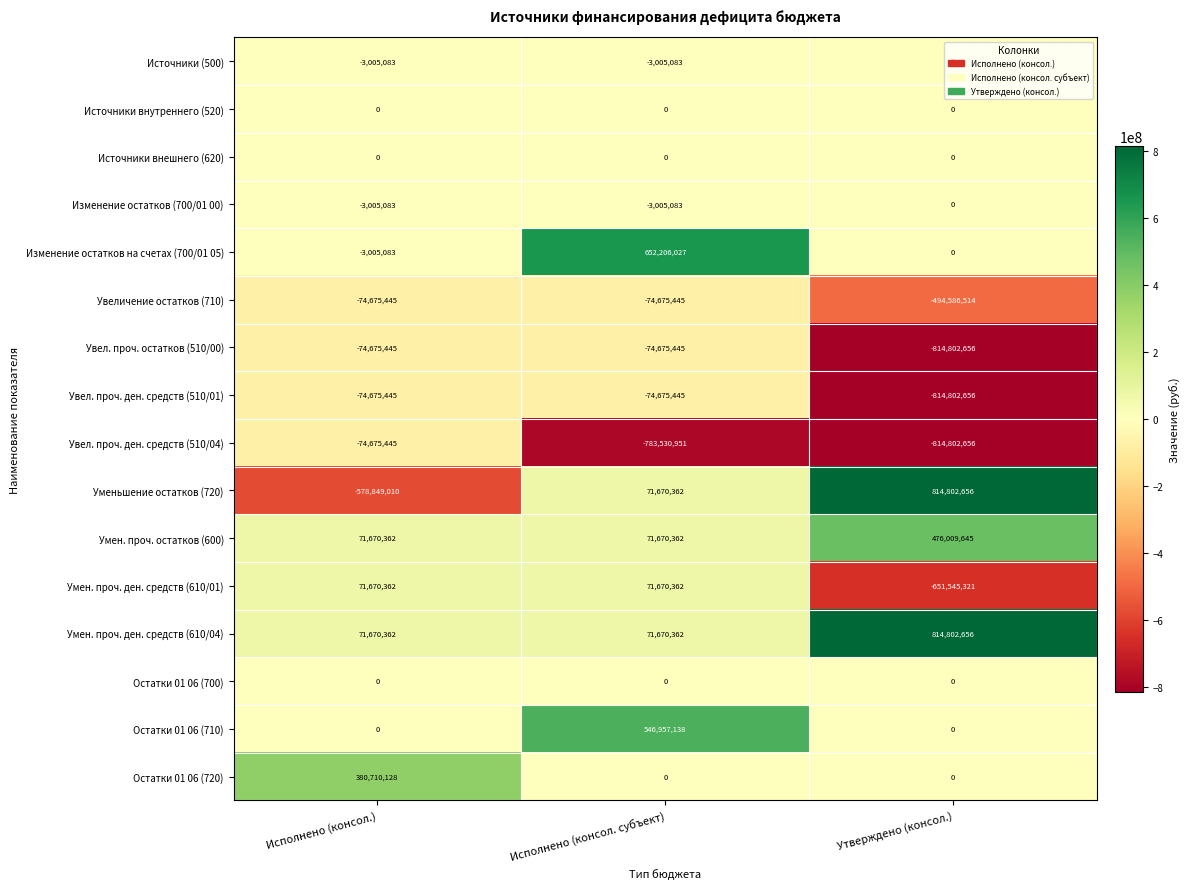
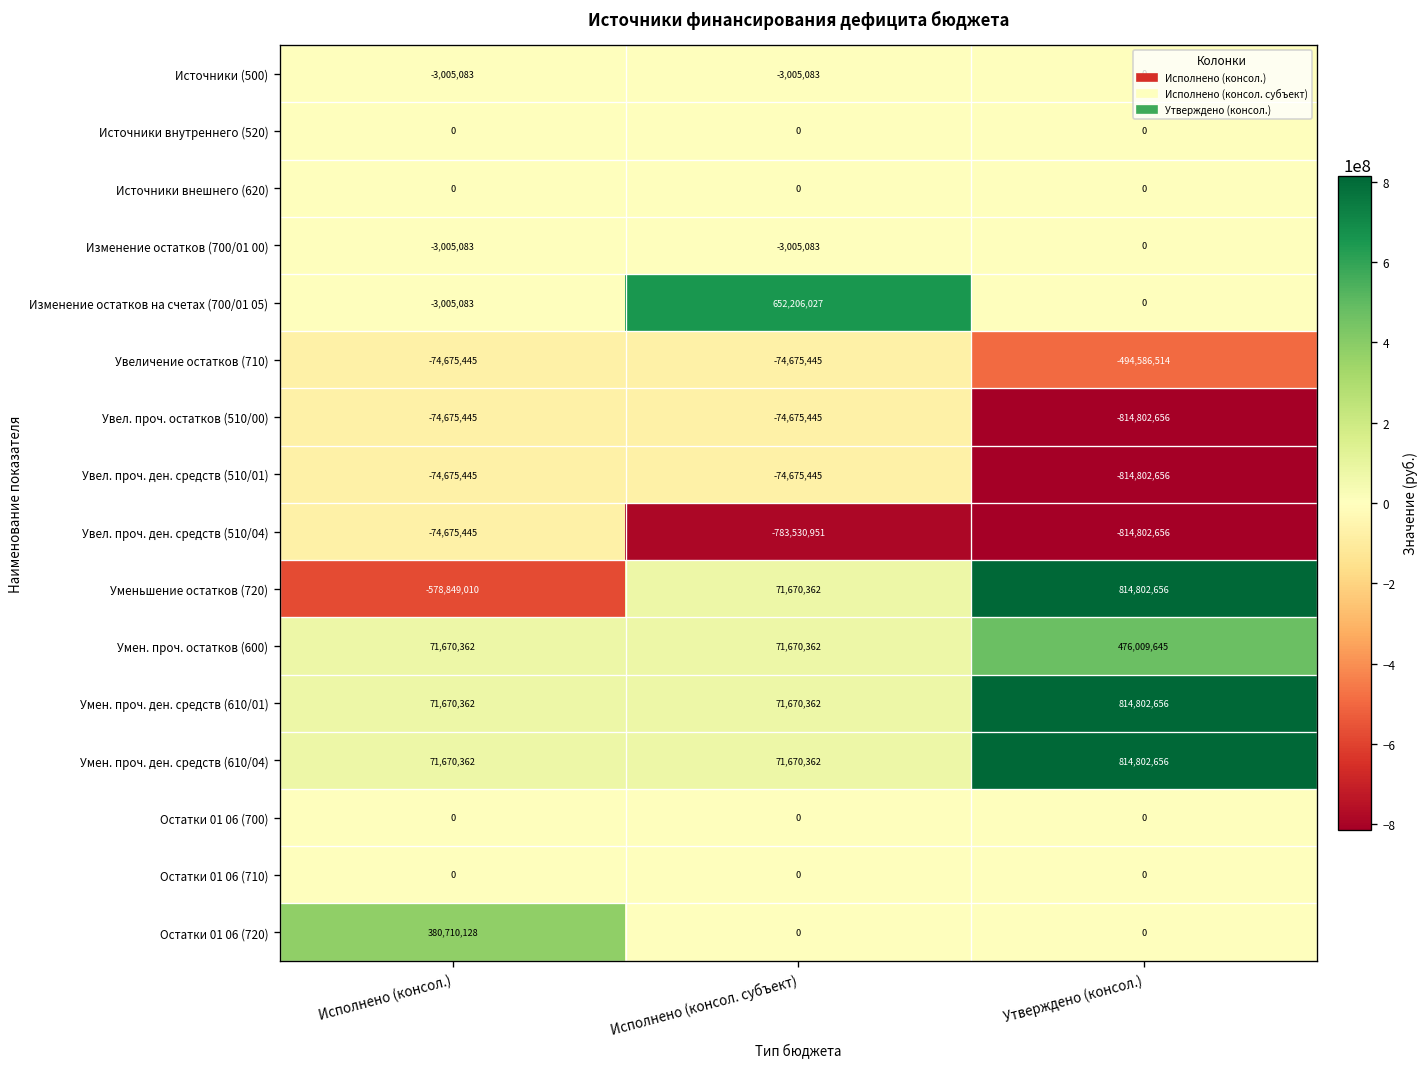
  {
    "Источники (500)": {
      "Исполнено (консол.)": "-3,005,083",
      "Исполнено (консол. субъект)": "-3,005,083"
    },
    "Источники внутреннего (520)": {
      "Исполнено (консол.)": "0",
      "Исполнено (консол. субъект)": "0",
      "Утверждено (консол.)": "0"
    },
    "Источники внешнего (620)": {
      "Исполнено (консол.)": "0",
      "Исполнено (консол. субъект)": "0",
      "Утверждено (консол.)": "0"
    },
    "Изменение остатков (700/01 00)": {
      "Исполнено (консол.)": "-3,005,083",
      "Исполнено (консол. субъект)": "-3,005,083",
      "Утверждено (консол.)": "0"
    },
    "Изменение остатков на счетах (700/01 05)": {
      "Исполнено (консол.)": "-3,005,083",
      "Исполнено (консол. субъект)": "652,206,027",
      "Утверждено (консол.)": "0"
    },
    "Увеличение остатков (710)": {
      "Исполнено (консол.)": "-74,675,445",
      "Исполнено (консол. субъект)": "-74,675,445",
      "Утверждено (консол.)": "-494,586,514"
    },
    "Увел. проч. остатков (510/00)": {
      "Исполнено (консол.)": "-74,675,445",
      "Исполнено (консол. субъект)": "-74,675,445",
      "Утверждено (консол.)": "-814,802,656"
    },
    "Увел. проч. ден. средств (510/01)": {
      "Исполнено (консол.)": "-74,675,445",
      "Исполнено (консол. субъект)": "-74,675,445",
      "Утверждено (консол.)": "-814,802,656"
    },
    "Увел. проч. ден. средств (510/04)": {
      "Исполнено (консол.)": "-74,675,445",
      "Исполнено (консол. субъект)": "-783,530,951",
      "Утверждено (консол.)": "-814,802,656"
    },
    "Уменьшение остатков (720)": {
      "Исполнено (консол.)": "-578,849,010",
      "Исполнено (консол. субъект)": "71,670,362",
      "Утверждено (консол.)": "814,802,656"
    },
    "Умен. проч. остатков (600)": {
      "Исполнено (консол.)": "71,670,362",
      "Исполнено (консол. субъект)": "71,670,362",
      "Утверждено (консол.)": "476,009,645"
    },
    "Умен. проч. ден. средств (610/01)": {
      "Исполнено (консол.)": "71,670,362",
      "Исполнено (консол. субъект)": "71,670,362",
-     "Утверждено (консол.)": "-651,545,321"
+     "Утверждено (консол.)": "814,802,656"
    },
    "Умен. проч. ден. средств (610/04)": {
      "Исполнено (консол.)": "71,670,362",
      "Исполнено (консол. субъект)": "71,670,362",
      "Утверждено (консол.)": "814,802,656"
    },
    "Остатки 01 06 (700)": {
      "Исполнено (консол.)": "0",
      "Исполнено (консол. субъект)": "0",
      "Утверждено (консол.)": "0"
    },
    "Остатки 01 06 (710)": {
      "Исполнено (консол.)": "0",
-     "Исполнено (консол. субъект)": "546,957,138",
+     "Исполнено (консол. субъект)": "0",
      "Утверждено (консол.)": "0"
    },
    "Остатки 01 06 (720)": {
      "Исполнено (консол.)": "380,710,128",
      "Исполнено (консол. субъект)": "0",
      "Утверждено (консол.)": "0"
    }
  }
